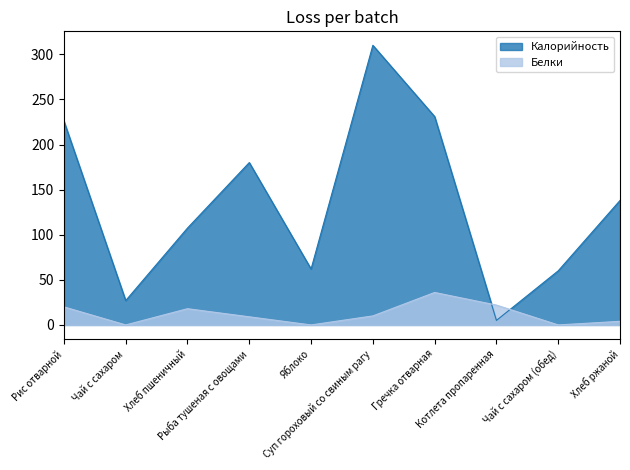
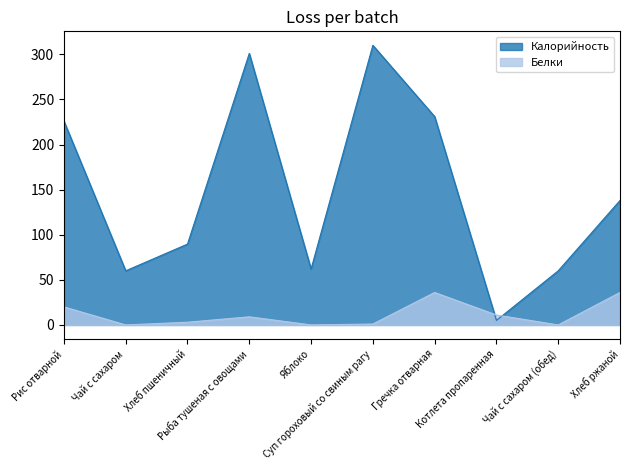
  {
    "Калорийность": {
      "Рис отварной": 230,
-     "Чай с сахаром": 30,
-     "Хлеб пшеничный": 110,
-     "Рыба тушеная с овощами": 180,
+     "Чай с сахаром": 60,
+     "Хлеб пшеничный": 90,
+     "Рыба тушеная с овощами": 300,
      "Яблоко": 60,
      "Суп гороховый со свиным рагу": 310,
      "Гречка отварная": 230,
      "Котлета пропаренная": 10,
      "Чай с сахаром (обед)": 60,
      "Хлеб ржаной": 140
    },
    "Белки": {
      "Рис отварной": 20,
      "Чай с сахаром": 0,
-     "Хлеб пшеничный": 20,
+     "Хлеб пшеничный": 0,
      "Рыба тушеная с овощами": 10,
      "Яблоко": 0,
-     "Суп гороховый со свиным рагу": 10,
+     "Суп гороховый со свиным рагу": 0,
      "Гречка отварная": 40,
-     "Котлета пропаренная": 20,
+     "Котлета пропаренная": 10,
      "Чай с сахаром (обед)": 0,
-     "Хлеб ржаной": 0
+     "Хлеб ржаной": 40
    }
  }
